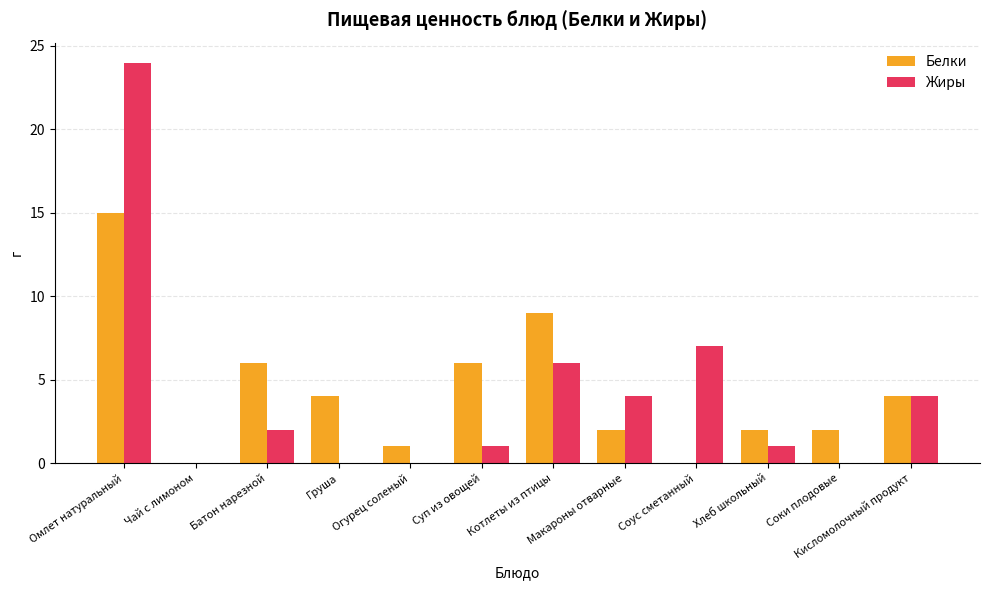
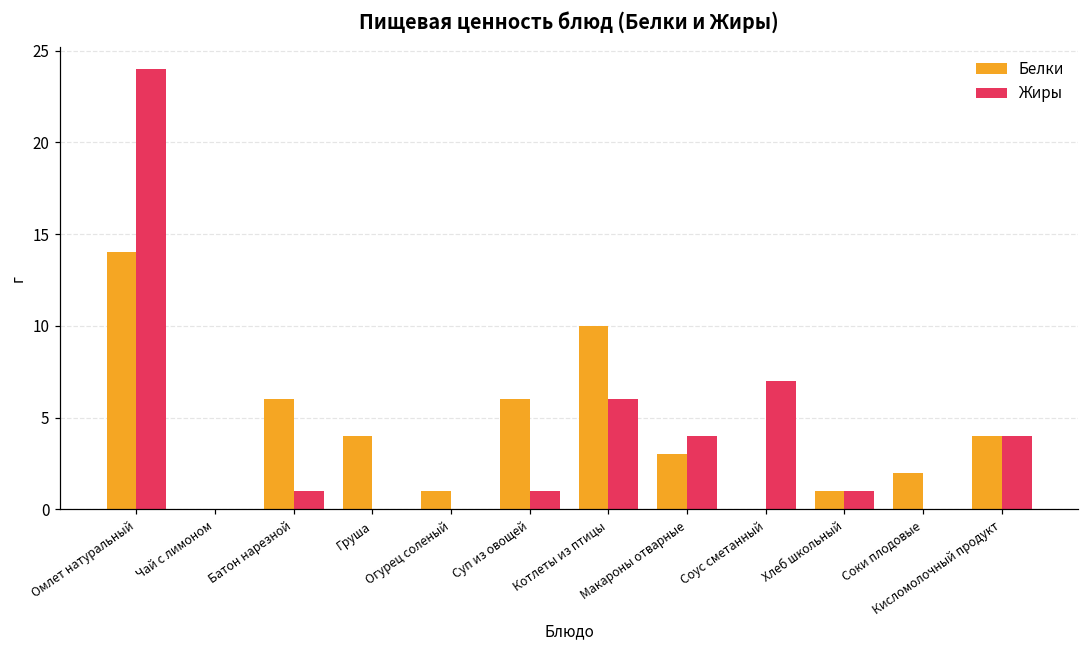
  {
    "Белки": {
-     "Омлет натуральный": 15,
+     "Омлет натуральный": 14,
      "Чай с лимоном": 0,
      "Батон нарезной": 6,
      "Груша": 4,
      "Огурец соленый": 1,
      "Суп из овощей": 6,
-     "Котлеты из птицы": 9,
-     "Макароны отварные": 2,
+     "Котлеты из птицы": 10,
+     "Макароны отварные": 3,
      "Соус сметанный": 0,
-     "Хлеб школьный": 2,
+     "Хлеб школьный": 1,
      "Соки плодовые": 2,
      "Кисломолочный продукт": 4
    },
    "Жиры": {
      "Омлет натуральный": 24,
      "Чай с лимоном": 0,
-     "Батон нарезной": 2,
+     "Батон нарезной": 1,
      "Груша": 0,
      "Огурец соленый": 0,
      "Суп из овощей": 1,
      "Котлеты из птицы": 6,
      "Макароны отварные": 4,
      "Соус сметанный": 7,
      "Хлеб школьный": 1,
      "Соки плодовые": 0,
      "Кисломолочный продукт": 4
    }
  }
